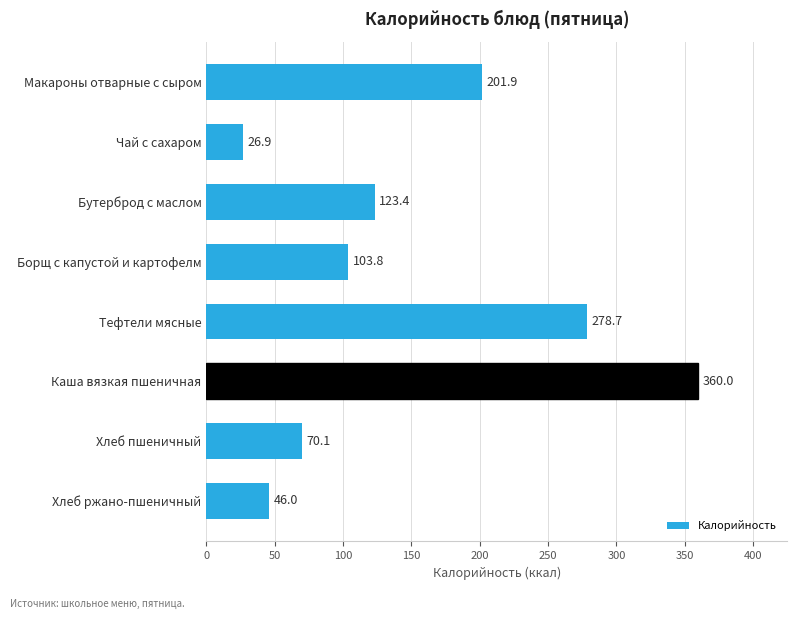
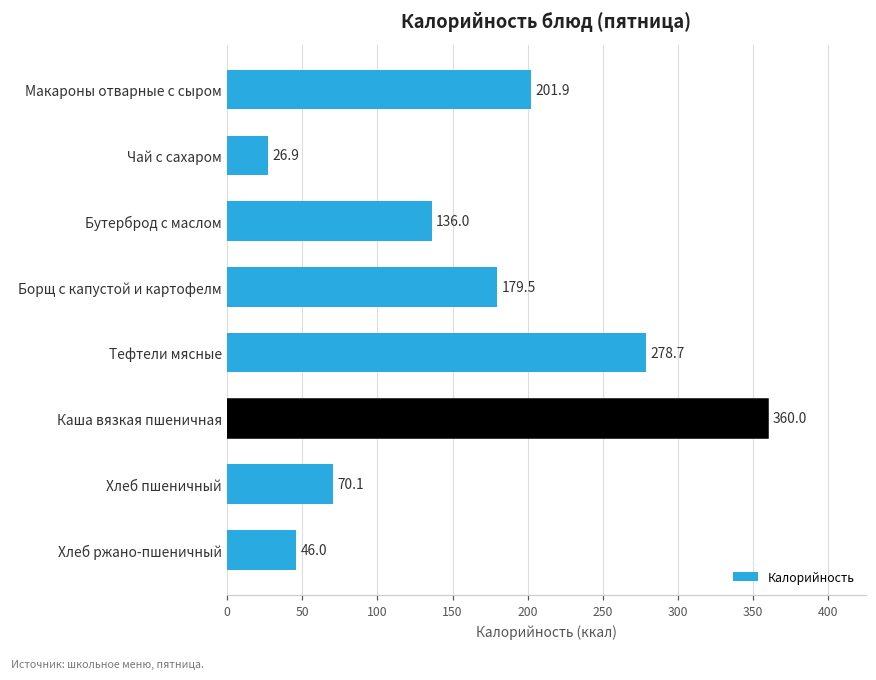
  {
    "Макароны отварные с сыром": 201.9,
    "Чай с сахаром": 26.9,
-   "Бутерброд с маслом": 123.4,
-   "Борщ с капустой и картофелм": 103.8,
+   "Бутерброд с маслом": 136.0,
+   "Борщ с капустой и картофелм": 179.5,
    "Тефтели мясные": 278.7,
    "Каша вязкая пшеничная": 360.0,
    "Хлеб пшеничный": 70.1,
    "Хлеб ржано-пшеничный": 46.0
  }
